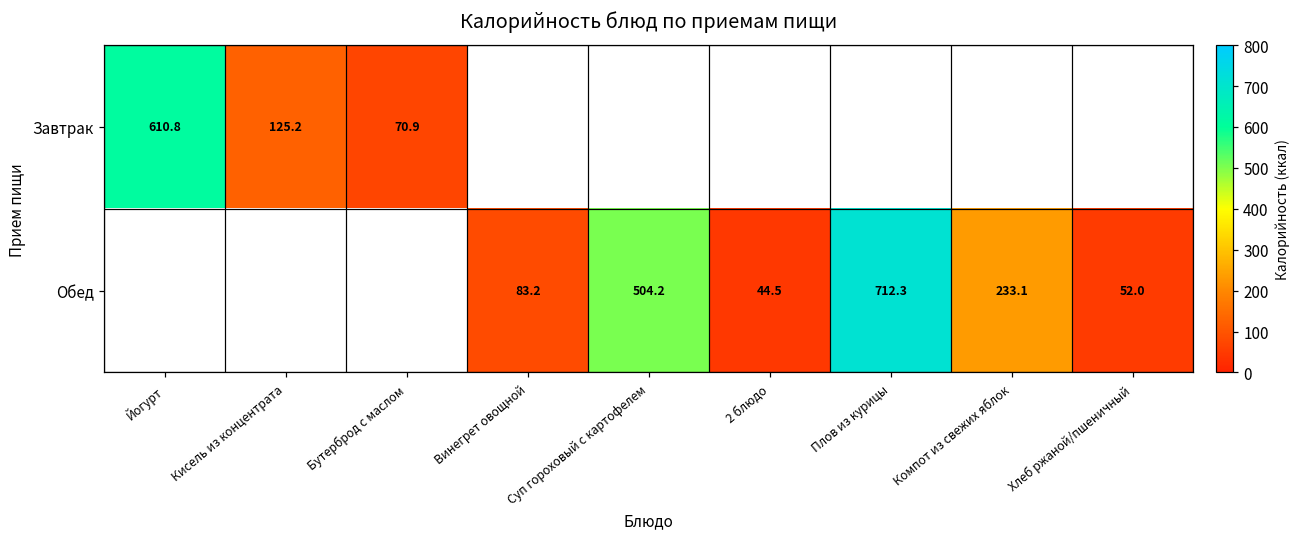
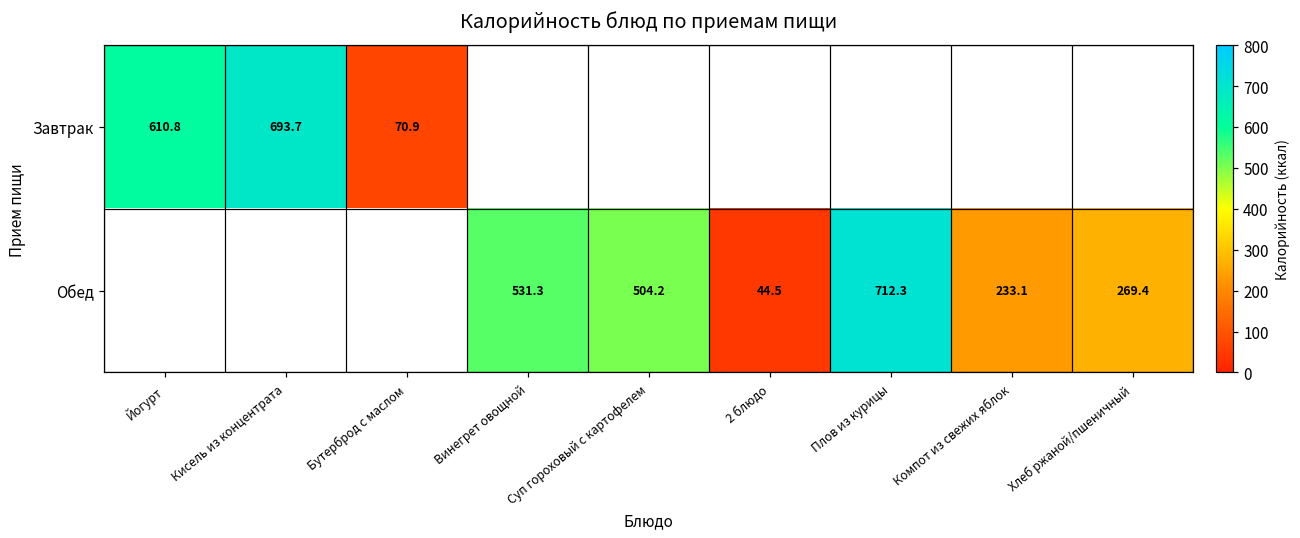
  {
    "Завтрак": {
      "Йогурт": 610.8,
-     "Кисель из концентрата": 125.2,
+     "Кисель из концентрата": 693.7,
      "Бутерброд с маслом": 70.9
    },
    "Обед": {
-     "Винегрет овощной": 83.2,
+     "Винегрет овощной": 531.3,
      "Суп гороховый с картофелем": 504.2,
      "2 блюдо": 44.5,
      "Плов из курицы": 712.3,
      "Компот из свежих яблок": 233.1,
-     "Хлеб ржаной/пшеничный": 52.0
+     "Хлеб ржаной/пшеничный": 269.4
    }
  }
